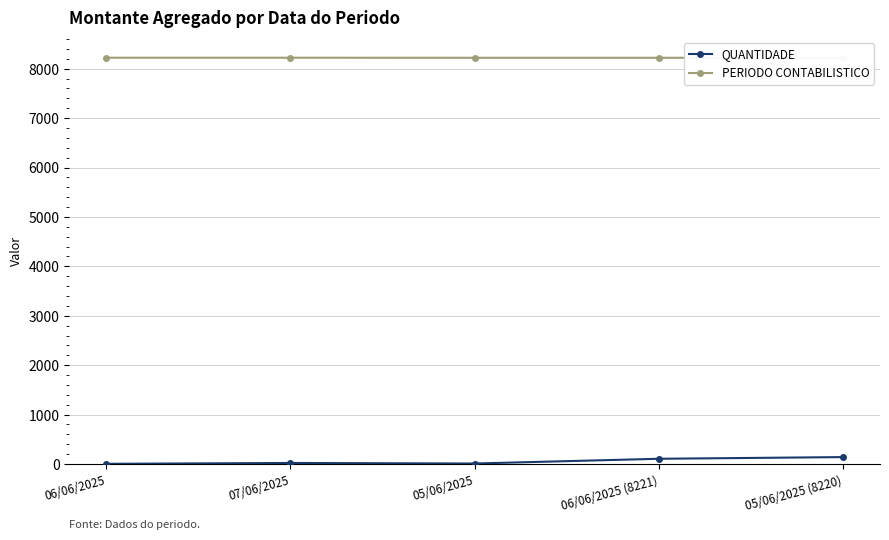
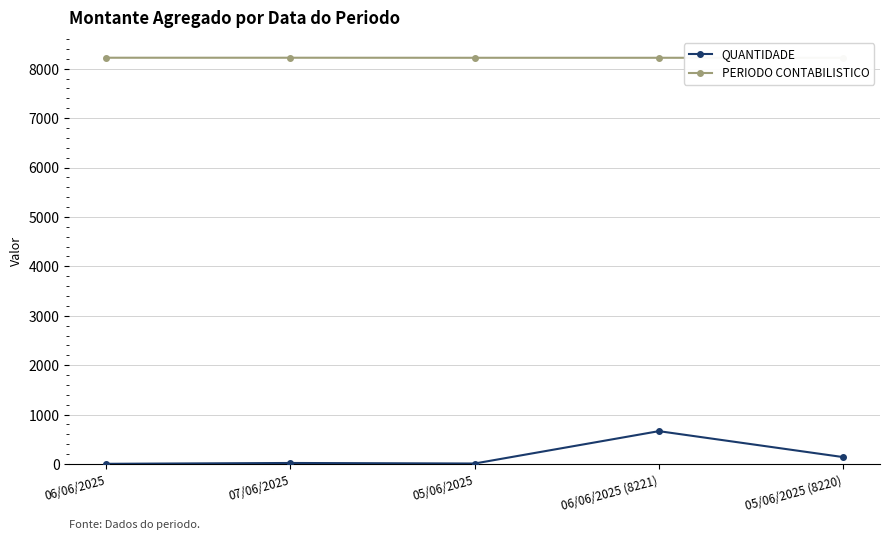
  {
    "QUANTIDADE": {
      "06/06/2025": 0,
      "07/06/2025": 0,
      "05/06/2025": 0,
-     "06/06/2025 (8221)": 100,
+     "06/06/2025 (8221)": 700,
      "05/06/2025 (8220)": 100
    },
    "PERIODO CONTABILISTICO": {
      "06/06/2025": 8200,
      "07/06/2025": 8200,
      "05/06/2025": 8200,
      "06/06/2025 (8221)": 8200
    }
  }
